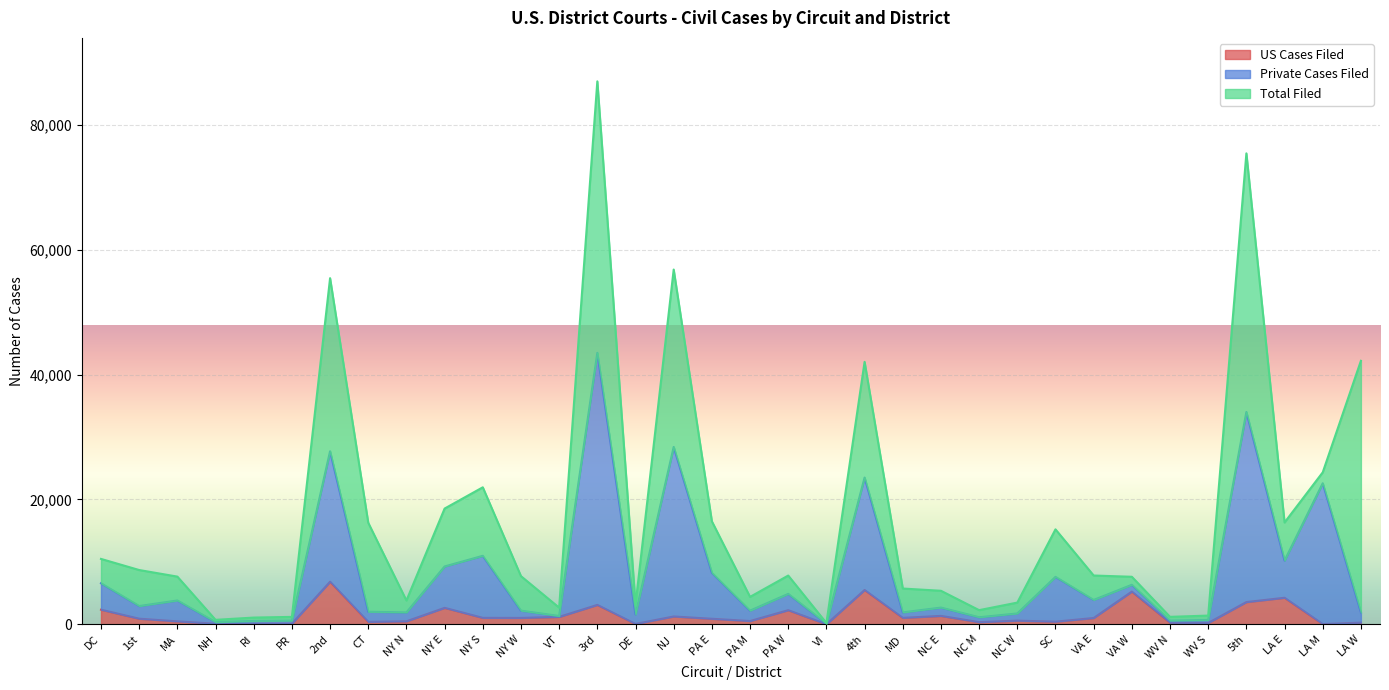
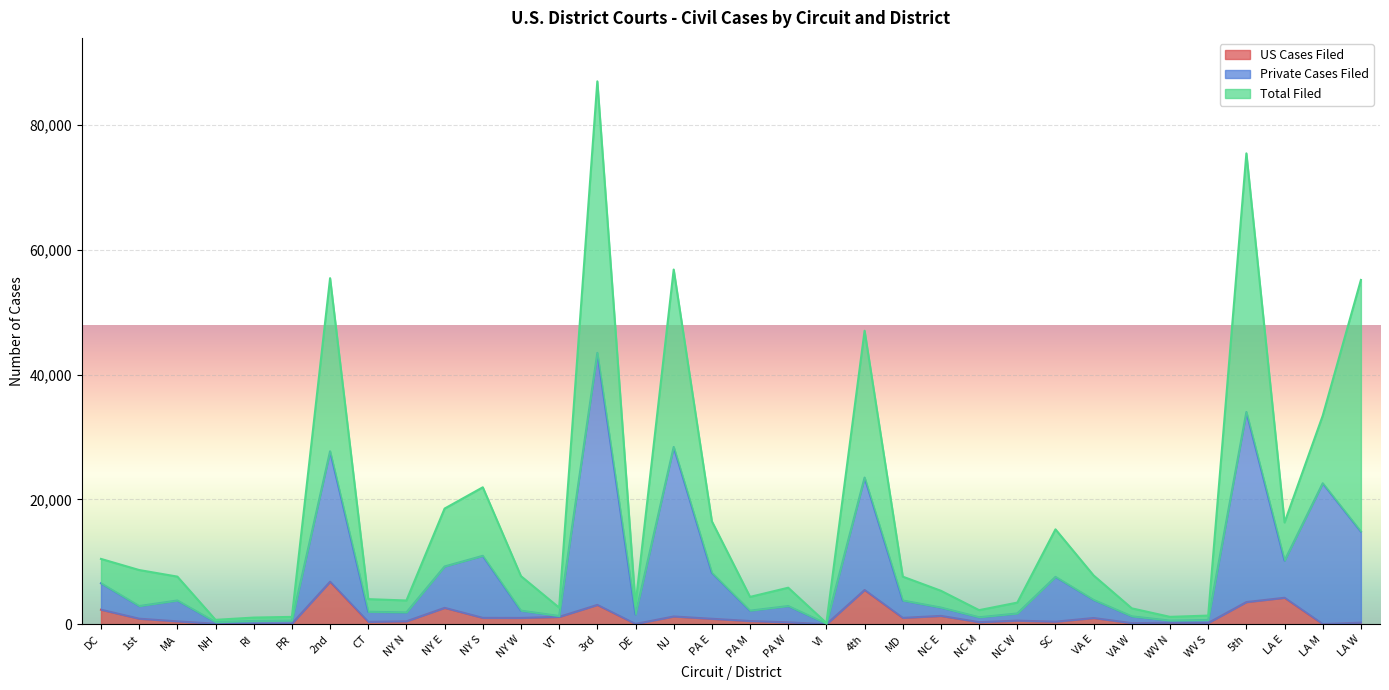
  {
    "US Cases Filed": {
      "DC": "2,000",
      "1st": "1,000",
      "MA": "0",
      "RI": "0",
      "PR": "0",
      "2nd": "7,000",
      "CT": "0",
      "NY N": "0",
      "NY E": "3,000",
      "NY S": "1,000",
      "NY W": "1,000",
      "3rd": "3,000",
      "DE": "0",
      "NJ": "1,000",
      "PA E": "1,000",
      "PA M": "1,000",
-     "PA W": "2,000",
+     "PA W": "0",
      "4th": "6,000",
      "MD": "1,000",
      "NC E": "1,000",
      "NC M": "0",
      "NC W": "1,000",
      "SC": "0",
      "VA E": "1,000",
-     "VA W": "5,000",
+     "VA W": "0",
      "WV S": "0",
      "5th": "4,000",
      "LA E": "4,000",
      "LA M": "0",
      "LA W": "0"
    },
    "Private Cases Filed": {
      "DC": "4,000",
      "1st": "2,000",
      "MA": "3,000",
      "RI": "0",
      "PR": "0",
      "2nd": "21,000",
      "CT": "2,000",
      "NY N": "1,000",
      "NY E": "7,000",
      "NY S": "10,000",
      "NY W": "1,000",
      "3rd": "40,000",
      "DE": "1,000",
      "NJ": "27,000",
      "PA E": "7,000",
      "PA M": "2,000",
      "PA W": "3,000",
      "4th": "18,000",
-     "MD": "1,000",
+     "MD": "3,000",
      "NC E": "1,000",
      "NC M": "1,000",
      "NC W": "1,000",
      "SC": "7,000",
      "VA E": "3,000",
      "VA W": "1,000",
      "WV S": "0",
      "5th": "30,000",
      "LA E": "6,000",
      "LA M": "23,000",
-     "LA W": "2,000"
+     "LA W": "15,000"
    },
    "Total Filed": {
      "DC": "4,000",
      "1st": "6,000",
      "MA": "4,000",
      "RI": "1,000",
      "PR": "1,000",
      "2nd": "28,000",
-     "CT": "14,000",
+     "CT": "2,000",
      "NY N": "2,000",
      "NY E": "9,000",
      "NY S": "11,000",
      "NY W": "6,000",
      "VT": "1,000",
      "3rd": "43,000",
      "DE": "2,000",
      "NJ": "28,000",
      "PA E": "8,000",
      "PA M": "2,000",
      "PA W": "3,000",
-     "4th": "19,000",
+     "4th": "24,000",
      "MD": "4,000",
      "NC E": "3,000",
      "NC M": "1,000",
      "NC W": "2,000",
      "SC": "8,000",
      "VA E": "4,000",
      "VA W": "1,000",
      "WV N": "1,000",
      "WV S": "1,000",
      "5th": "41,000",
      "LA E": "6,000",
-     "LA M": "2,000",
+     "LA M": "11,000",
      "LA W": "40,000"
    }
  }
